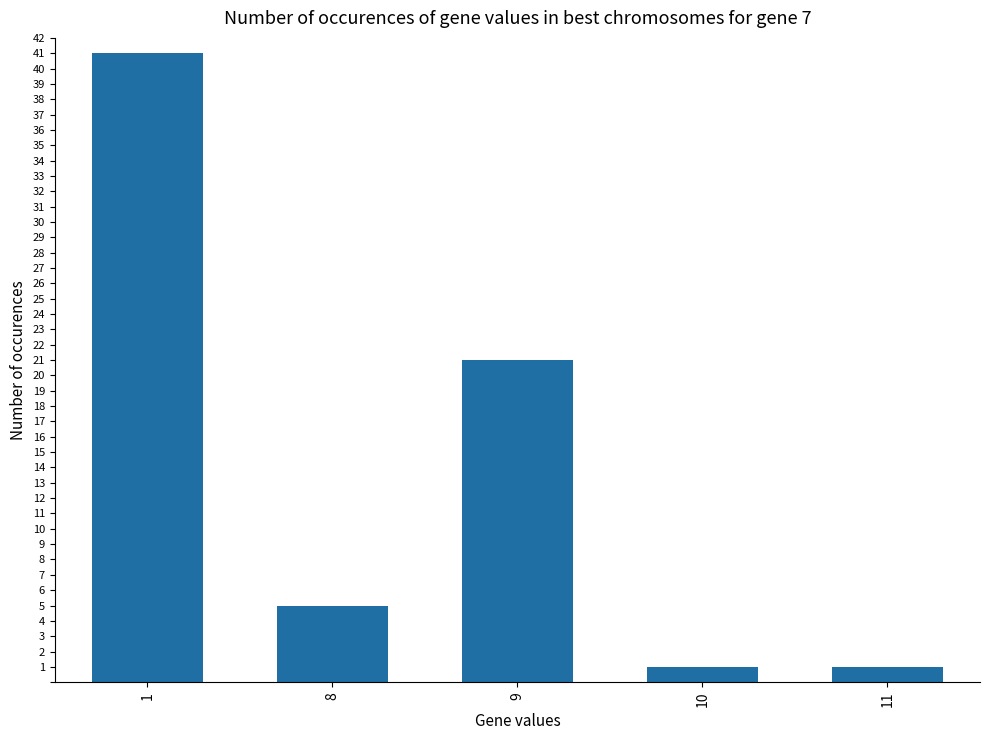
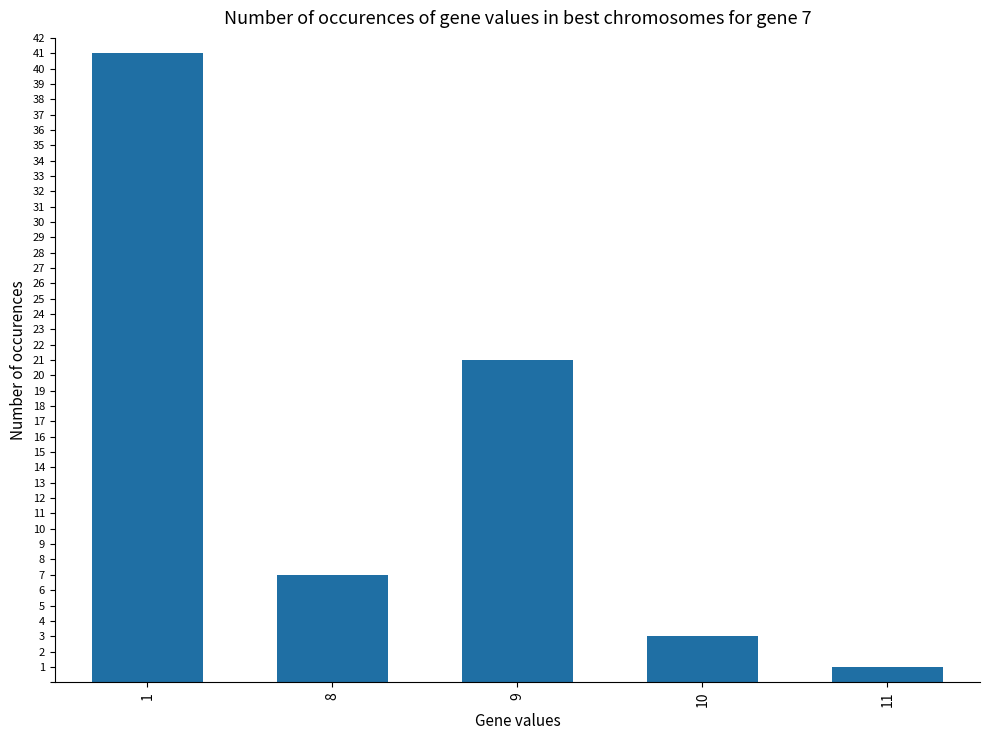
  {
    "1": 41,
-   "8": 5,
+   "8": 7,
    "9": 21,
-   "10": 1,
+   "10": 3,
    "11": 1
  }
